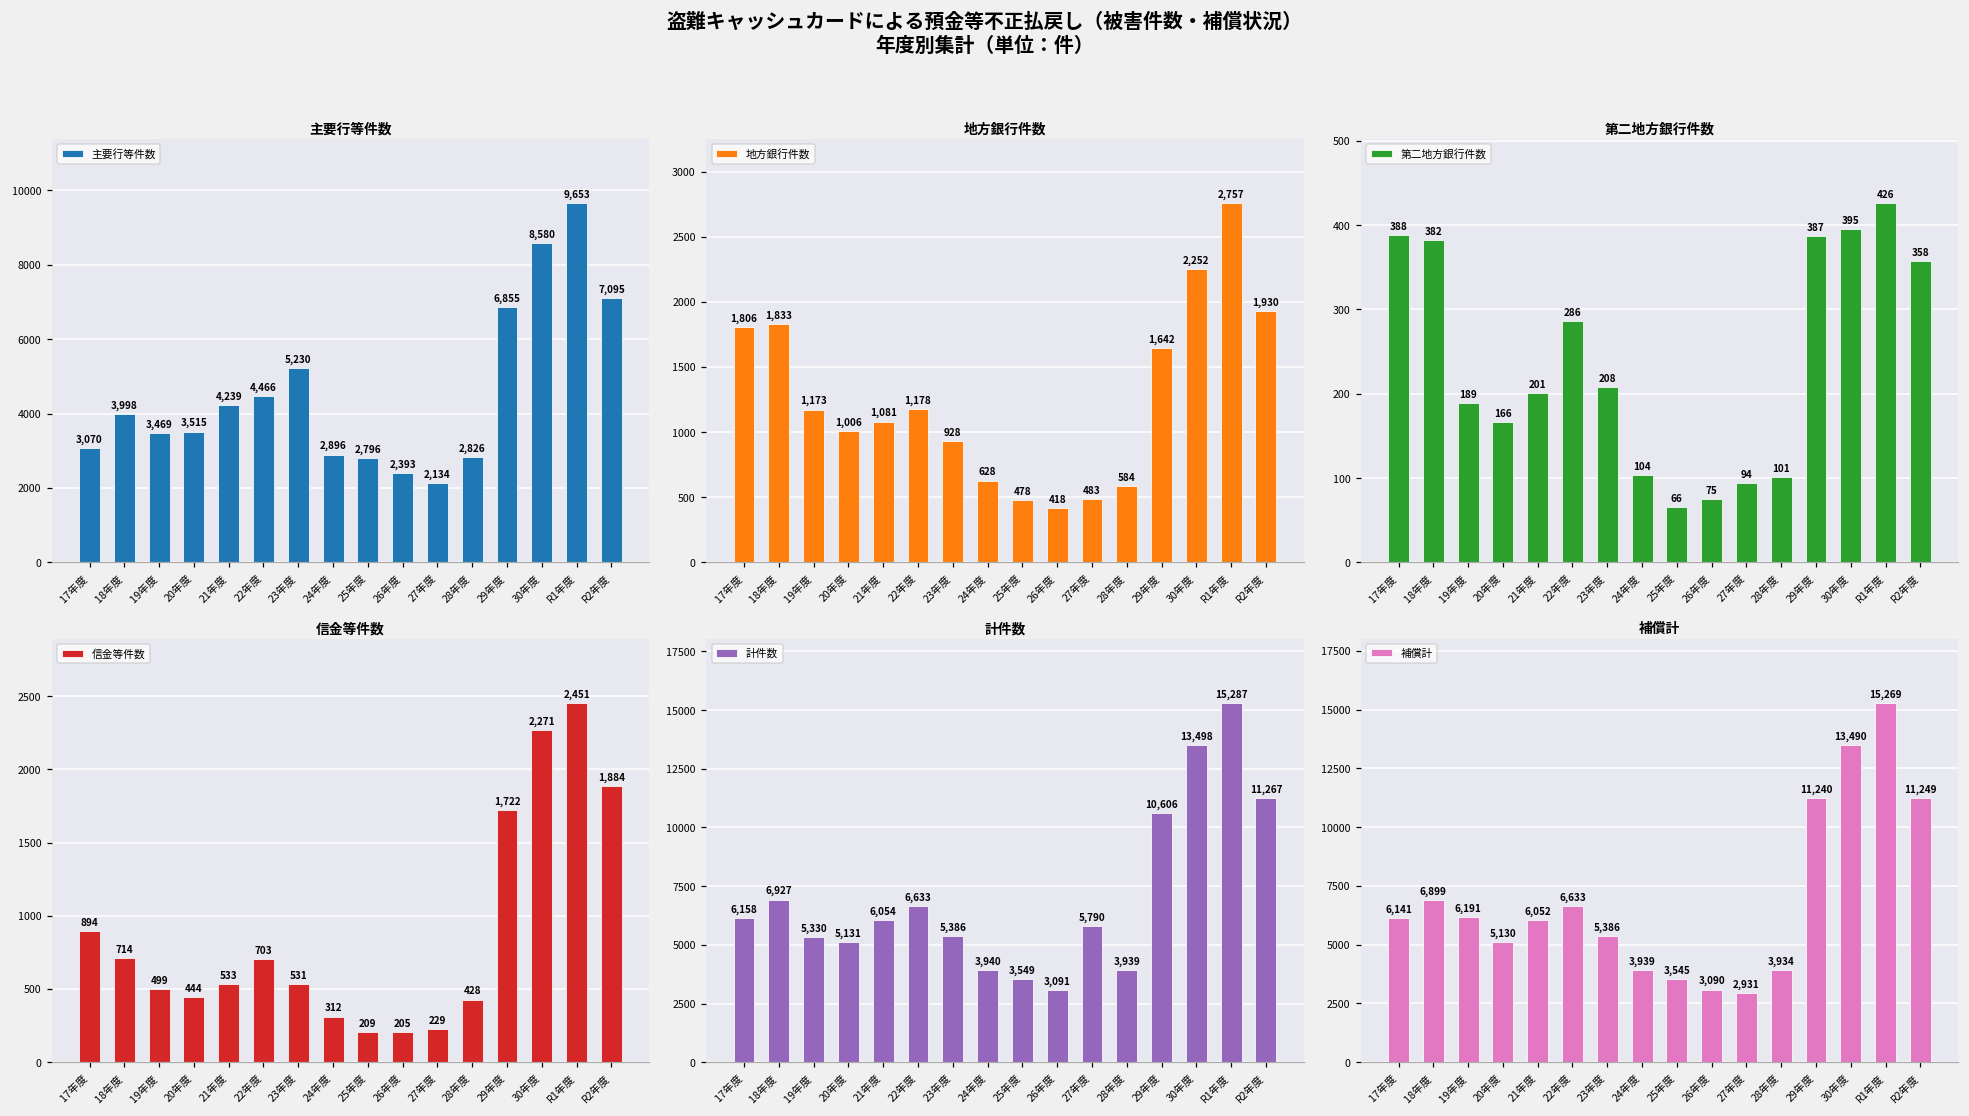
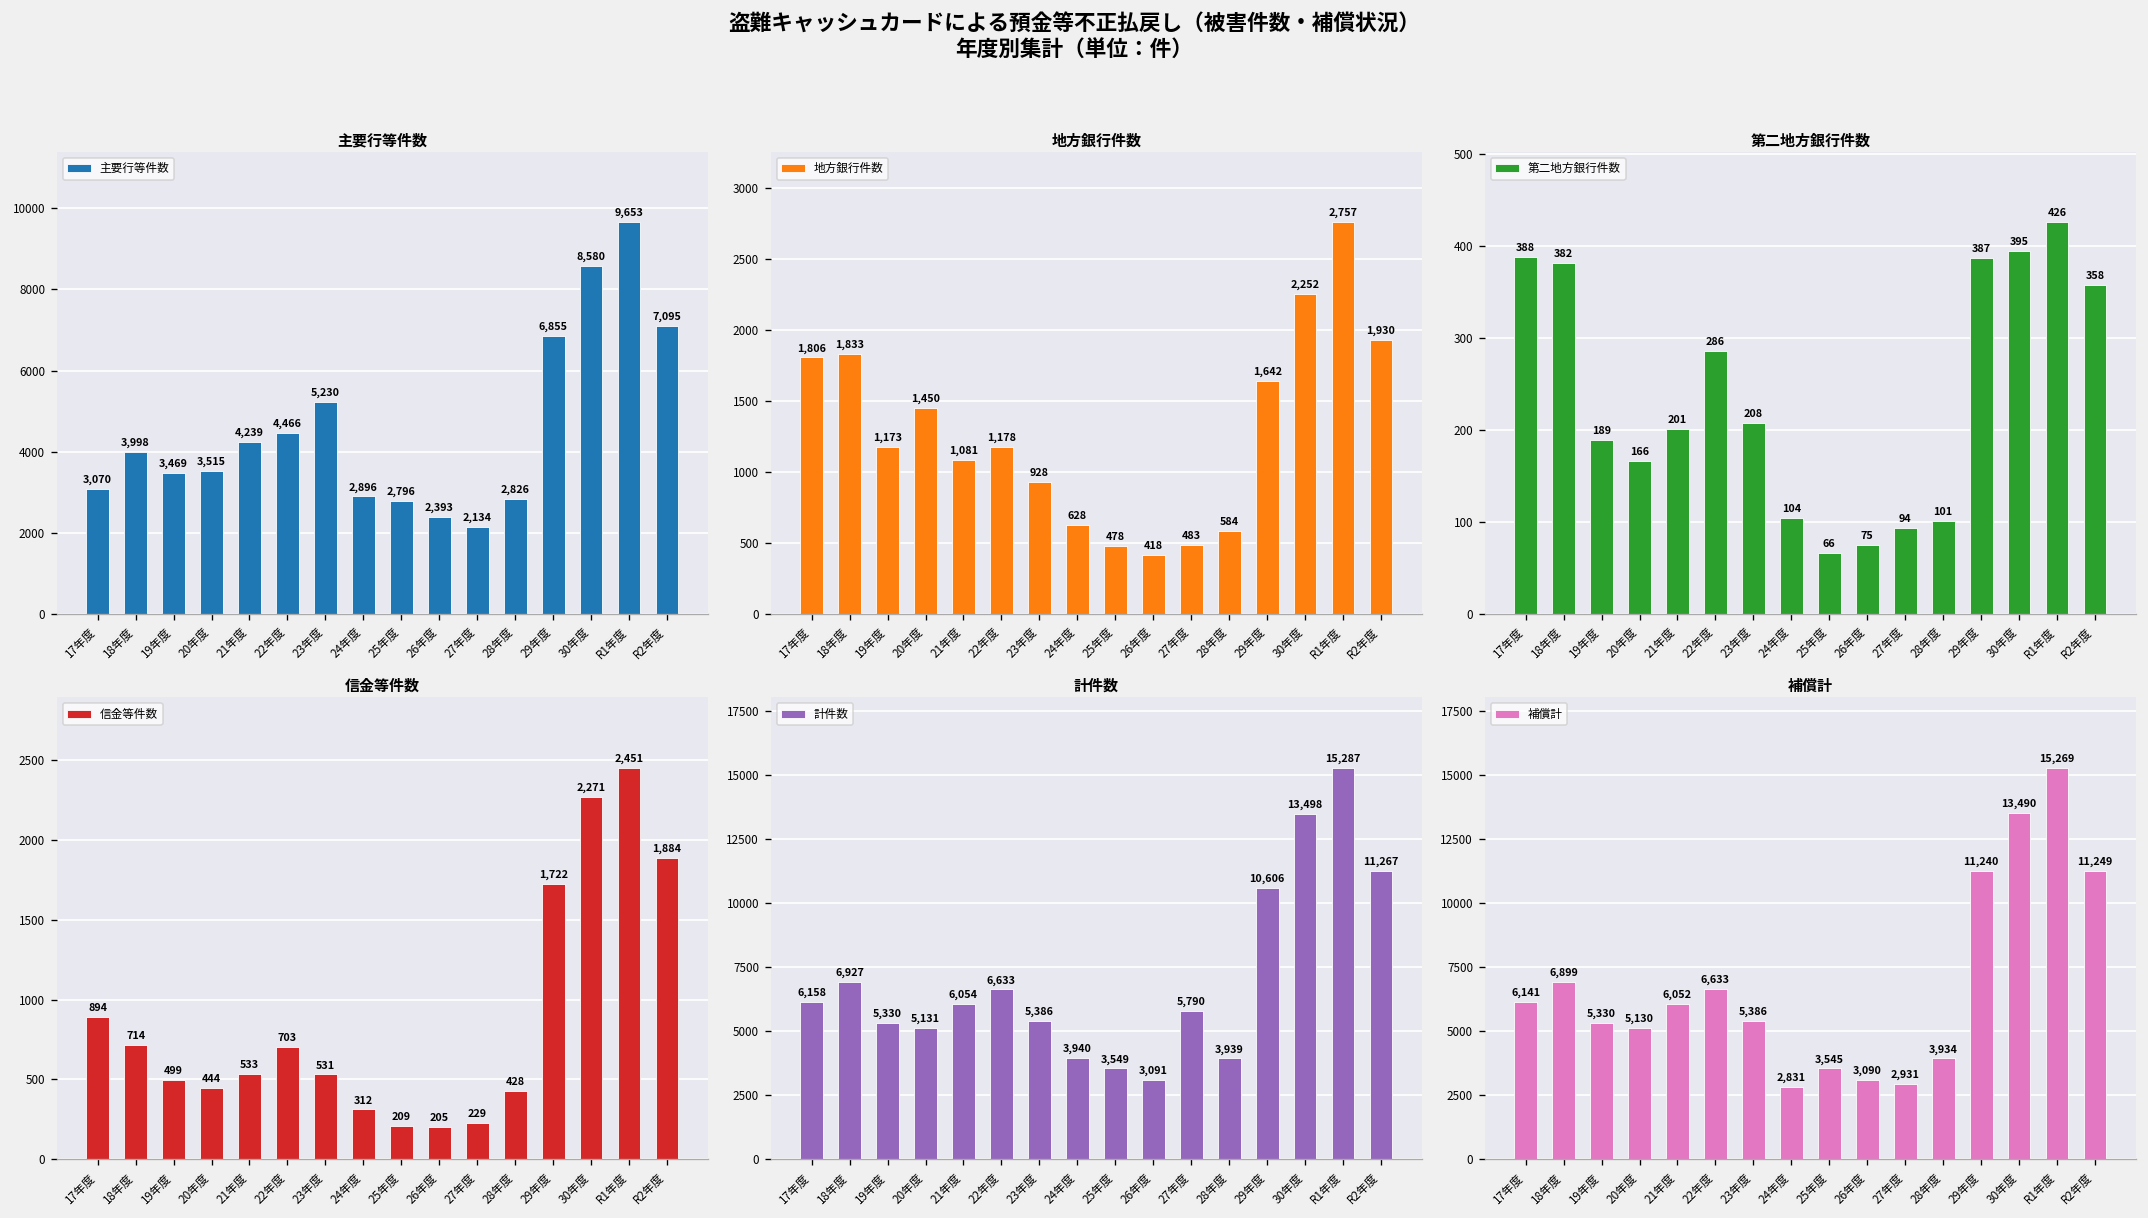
  {
    "主要行等件数": {
      "17年度": "3,070",
      "18年度": "3,998",
      "19年度": "3,469",
      "20年度": "3,515",
      "21年度": "4,239",
      "22年度": "4,466",
      "23年度": "5,230",
      "24年度": "2,896",
      "25年度": "2,796",
      "26年度": "2,393",
      "27年度": "2,134",
      "28年度": "2,826",
      "29年度": "6,855",
      "30年度": "8,580",
      "R1年度": "9,653",
      "R2年度": "7,095"
    },
    "地方銀行件数": {
      "17年度": "1,806",
      "18年度": "1,833",
      "19年度": "1,173",
-     "20年度": "1,006",
+     "20年度": "1,450",
      "21年度": "1,081",
      "22年度": "1,178",
      "23年度": "928",
      "24年度": "628",
      "25年度": "478",
      "26年度": "418",
      "27年度": "483",
      "28年度": "584",
      "29年度": "1,642",
      "30年度": "2,252",
      "R1年度": "2,757",
      "R2年度": "1,930"
    },
    "第二地方銀行件数": {
      "17年度": "388",
      "18年度": "382",
      "19年度": "189",
      "20年度": "166",
      "21年度": "201",
      "22年度": "286",
      "23年度": "208",
      "24年度": "104",
      "25年度": "66",
      "26年度": "75",
      "27年度": "94",
      "28年度": "101",
      "29年度": "387",
      "30年度": "395",
      "R1年度": "426",
      "R2年度": "358"
    },
    "信金等件数": {
      "17年度": "894",
      "18年度": "714",
      "19年度": "499",
      "20年度": "444",
      "21年度": "533",
      "22年度": "703",
      "23年度": "531",
      "24年度": "312",
      "25年度": "209",
      "26年度": "205",
      "27年度": "229",
      "28年度": "428",
      "29年度": "1,722",
      "30年度": "2,271",
      "R1年度": "2,451",
      "R2年度": "1,884"
    },
    "計件数": {
      "17年度": "6,158",
      "18年度": "6,927",
      "19年度": "5,330",
      "20年度": "5,131",
      "21年度": "6,054",
      "22年度": "6,633",
      "23年度": "5,386",
      "24年度": "3,940",
      "25年度": "3,549",
      "26年度": "3,091",
      "27年度": "5,790",
      "28年度": "3,939",
      "29年度": "10,606",
      "30年度": "13,498",
      "R1年度": "15,287",
      "R2年度": "11,267"
    },
    "補償計": {
      "17年度": "6,141",
      "18年度": "6,899",
-     "19年度": "6,191",
+     "19年度": "5,330",
      "20年度": "5,130",
      "21年度": "6,052",
      "22年度": "6,633",
      "23年度": "5,386",
-     "24年度": "3,939",
+     "24年度": "2,831",
      "25年度": "3,545",
      "26年度": "3,090",
      "27年度": "2,931",
      "28年度": "3,934",
      "29年度": "11,240",
      "30年度": "13,490",
      "R1年度": "15,269",
      "R2年度": "11,249"
    }
  }
